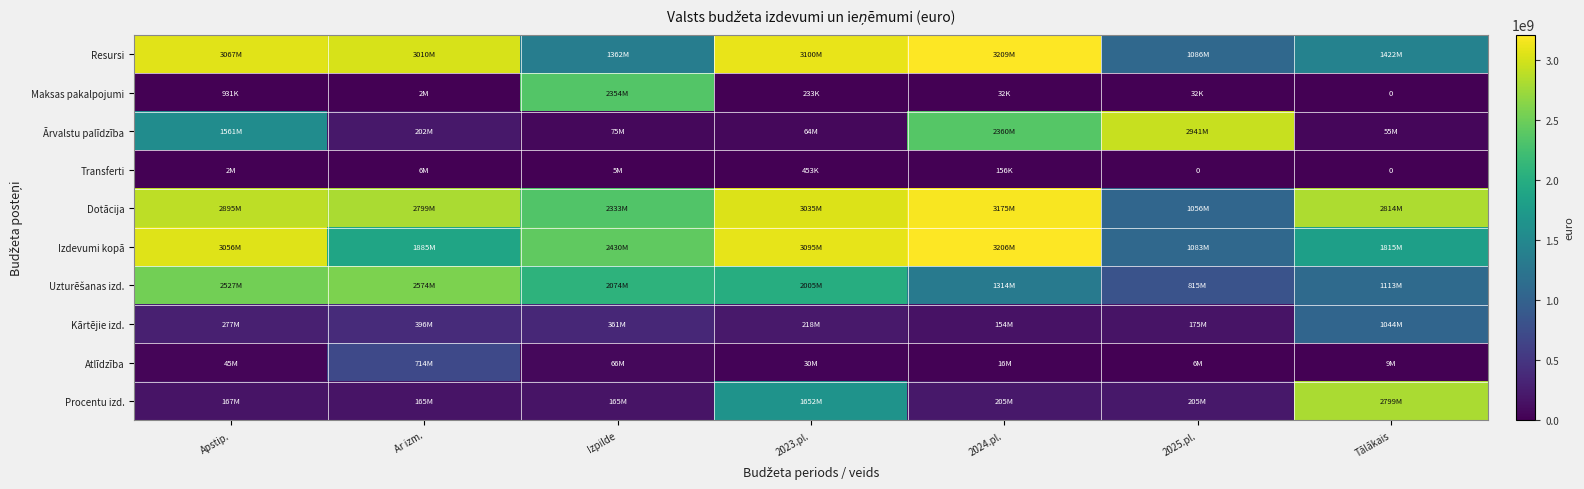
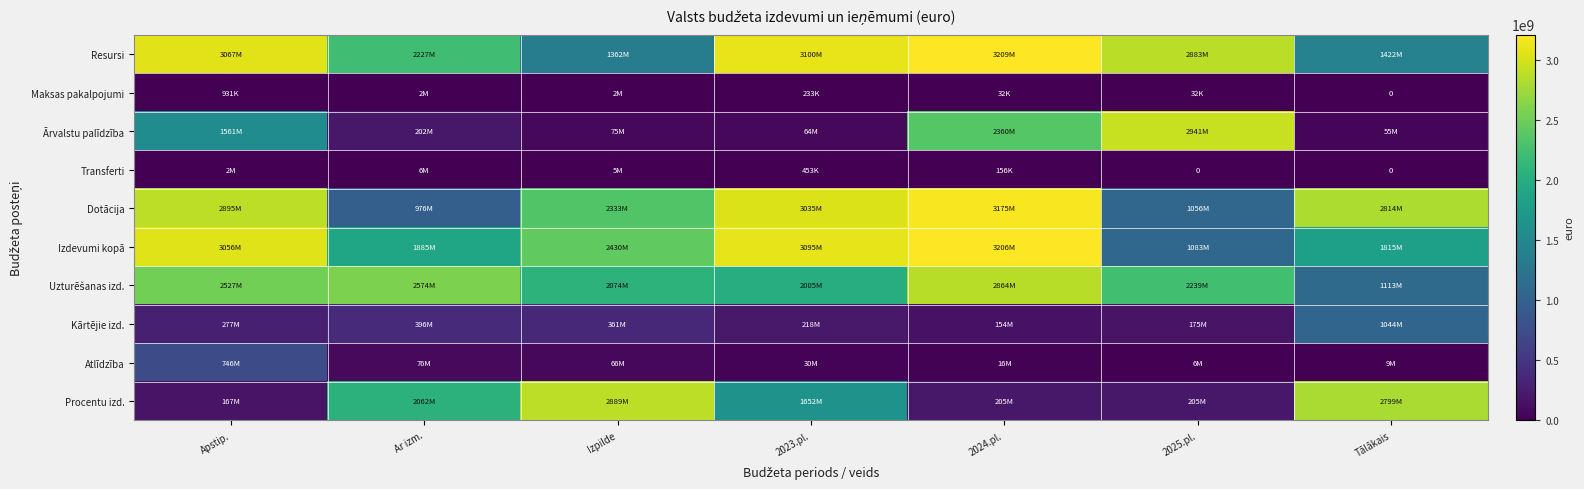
  {
    "Resursi": {
      "Apstip.": "3067M",
-     "Ar izm.": "3010M",
+     "Ar izm.": "2227M",
      "Izpilde": "1362M",
      "2023.pl.": "3100M",
      "2024.pl.": "3209M",
-     "2025.pl.": "1086M",
+     "2025.pl.": "2883M",
      "Tālākais": "1422M"
    },
    "Maksas pakalpojumi": {
      "Apstip.": "931K",
      "Ar izm.": "2M",
-     "Izpilde": "2354M",
+     "Izpilde": "2M",
      "2023.pl.": "233K",
      "2024.pl.": "32K",
      "2025.pl.": "32K",
      "Tālākais": "0"
    },
    "Ārvalstu palīdzība": {
      "Apstip.": "1561M",
      "Ar izm.": "202M",
      "Izpilde": "75M",
      "2023.pl.": "64M",
      "2024.pl.": "2360M",
      "2025.pl.": "2941M",
      "Tālākais": "55M"
    },
    "Transferti": {
      "Apstip.": "2M",
      "Ar izm.": "6M",
      "Izpilde": "5M",
      "2023.pl.": "453K",
      "2024.pl.": "156K",
      "2025.pl.": "0",
      "Tālākais": "0"
    },
    "Dotācija": {
      "Apstip.": "2895M",
-     "Ar izm.": "2799M",
+     "Ar izm.": "976M",
      "Izpilde": "2333M",
      "2023.pl.": "3035M",
      "2024.pl.": "3175M",
      "2025.pl.": "1056M",
      "Tālākais": "2814M"
    },
    "Izdevumi kopā": {
      "Apstip.": "3056M",
      "Ar izm.": "1885M",
      "Izpilde": "2430M",
      "2023.pl.": "3095M",
      "2024.pl.": "3206M",
      "2025.pl.": "1083M",
      "Tālākais": "1815M"
    },
    "Uzturēšanas izd.": {
      "Apstip.": "2527M",
      "Ar izm.": "2574M",
      "Izpilde": "2074M",
      "2023.pl.": "2005M",
-     "2024.pl.": "1314M",
-     "2025.pl.": "815M",
+     "2024.pl.": "2864M",
+     "2025.pl.": "2239M",
      "Tālākais": "1113M"
    },
    "Kārtējie izd.": {
      "Apstip.": "277M",
      "Ar izm.": "396M",
      "Izpilde": "361M",
      "2023.pl.": "218M",
      "2024.pl.": "154M",
      "2025.pl.": "175M",
      "Tālākais": "1044M"
    },
    "Atlīdzība": {
-     "Apstip.": "45M",
-     "Ar izm.": "714M",
+     "Apstip.": "746M",
+     "Ar izm.": "76M",
      "Izpilde": "66M",
      "2023.pl.": "30M",
      "2024.pl.": "16M",
      "2025.pl.": "6M",
      "Tālākais": "9M"
    },
    "Procentu izd.": {
      "Apstip.": "167M",
-     "Ar izm.": "165M",
-     "Izpilde": "165M",
+     "Ar izm.": "2062M",
+     "Izpilde": "2889M",
      "2023.pl.": "1652M",
      "2024.pl.": "205M",
      "2025.pl.": "205M",
      "Tālākais": "2799M"
    }
  }
